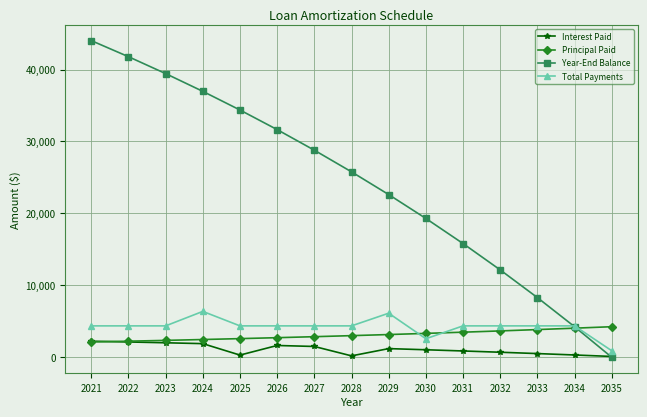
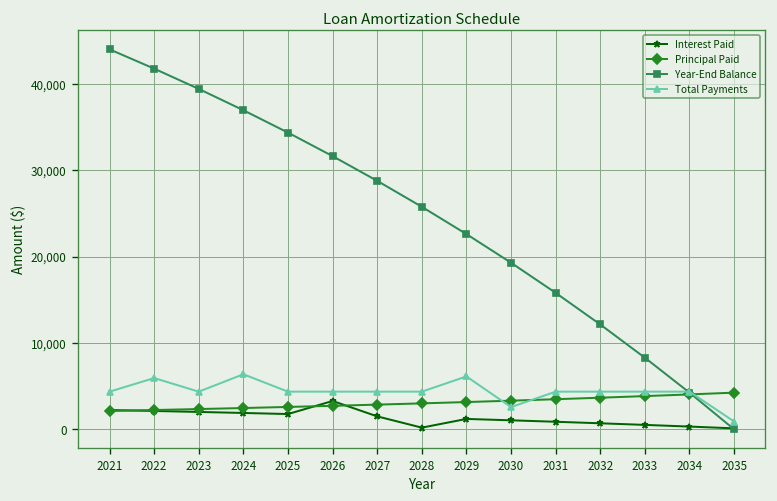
  {
    "Interest Paid": {
      "2024": "2,000",
-     "2025": "0",
-     "2026": "2,000",
+     "2025": "2,000",
+     "2026": "3,000",
      "2027": "2,000",
      "2028": "0",
      "2029": "1,000",
      "2030": "1,000",
      "2031": "1,000",
      "2032": "1,000",
      "2033": "1,000",
      "2034": "0"
    },
    "Total Payments": {
      "2021": "4,000",
-     "2022": "4,000",
+     "2022": "6,000",
      "2023": "4,000",
      "2024": "6,000",
      "2025": "4,000",
      "2026": "4,000",
      "2027": "4,000",
      "2028": "4,000",
      "2029": "6,000",
      "2030": "3,000",
      "2031": "4,000",
      "2032": "4,000",
      "2033": "4,000",
      "2035": "1,000"
    }
  }
